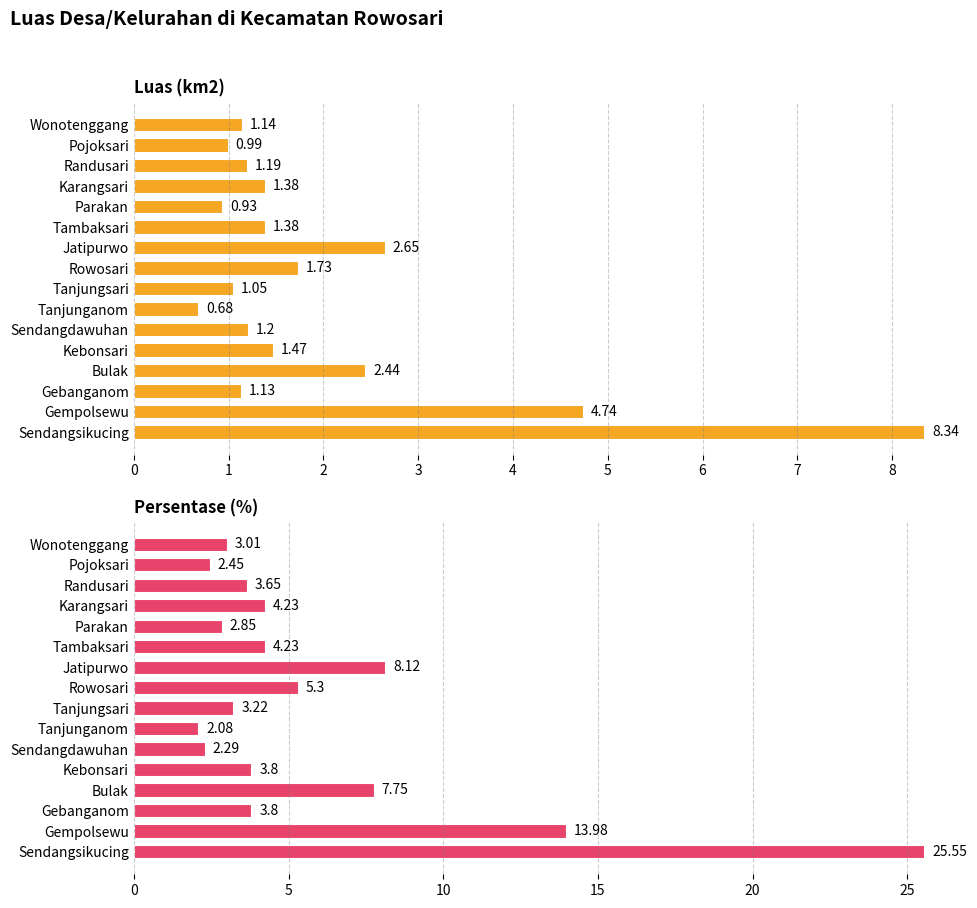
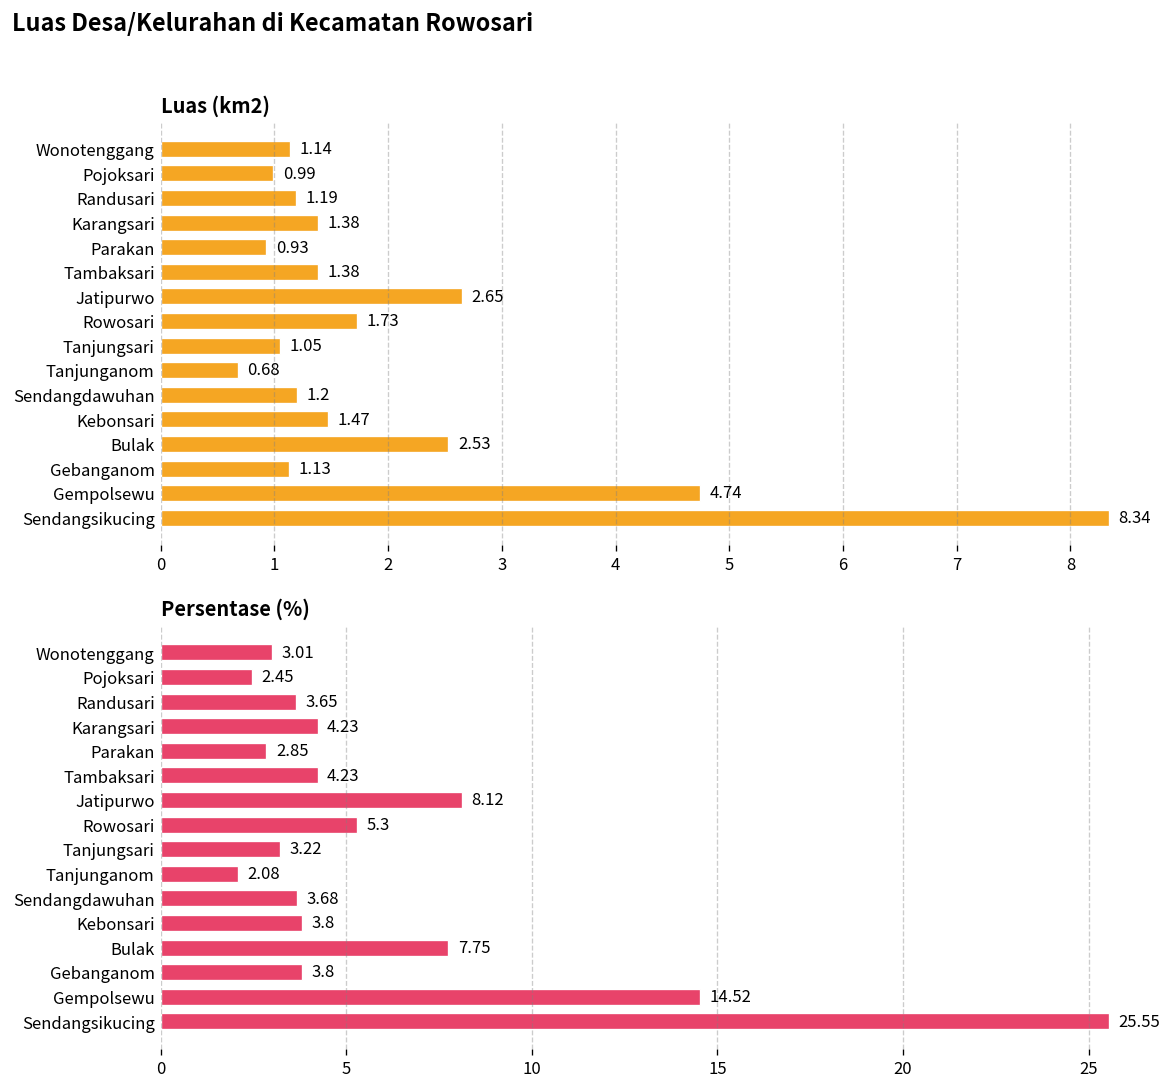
  {
    "Luas (km2)": {
      "Wonotenggang": 1.14,
      "Pojoksari": 0.99,
      "Randusari": 1.19,
      "Karangsari": 1.38,
      "Parakan": 0.93,
      "Tambaksari": 1.38,
      "Jatipurwo": 2.65,
      "Rowosari": 1.73,
      "Tanjungsari": 1.05,
      "Tanjunganom": 0.68,
      "Sendangdawuhan": 1.2,
      "Kebonsari": 1.47,
-     "Bulak": 2.44,
+     "Bulak": 2.53,
      "Gebanganom": 1.13,
      "Gempolsewu": 4.74,
      "Sendangsikucing": 8.34
    },
    "Persentase (%)": {
      "Wonotenggang": 3.01,
      "Pojoksari": 2.45,
      "Randusari": 3.65,
      "Karangsari": 4.23,
      "Parakan": 2.85,
      "Tambaksari": 4.23,
      "Jatipurwo": 8.12,
      "Rowosari": 5.3,
      "Tanjungsari": 3.22,
      "Tanjunganom": 2.08,
-     "Sendangdawuhan": 2.29,
+     "Sendangdawuhan": 3.68,
      "Kebonsari": 3.8,
      "Bulak": 7.75,
      "Gebanganom": 3.8,
-     "Gempolsewu": 13.98,
+     "Gempolsewu": 14.52,
      "Sendangsikucing": 25.55
    }
  }
